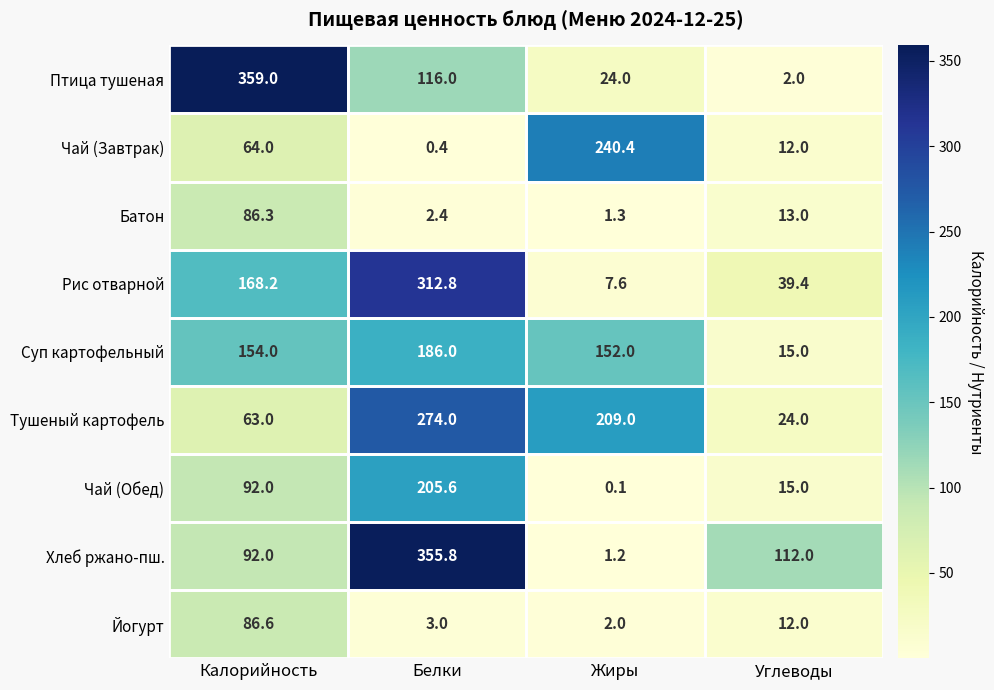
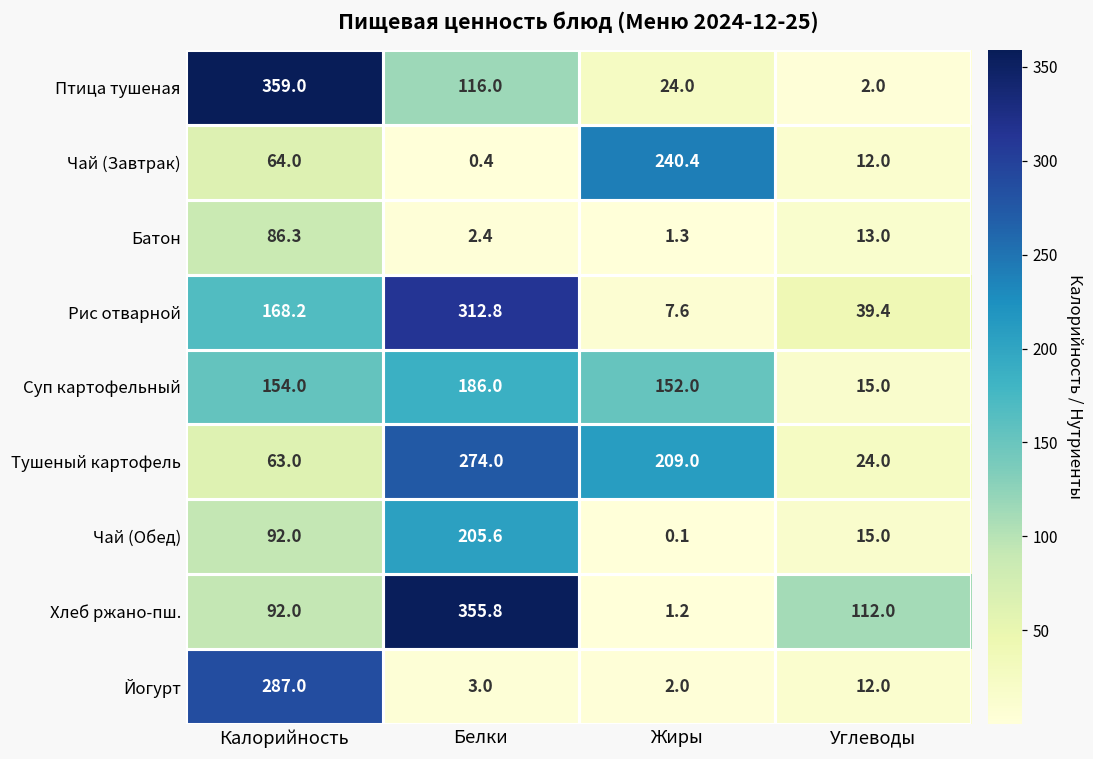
  {
    "Птица тушеная": {
      "Калорийность": 359.0,
      "Белки": 116.0,
      "Жиры": 24.0,
      "Углеводы": 2.0
    },
    "Чай (Завтрак)": {
      "Калорийность": 64.0,
      "Белки": 0.4,
      "Жиры": 240.4,
      "Углеводы": 12.0
    },
    "Батон": {
      "Калорийность": 86.3,
      "Белки": 2.4,
      "Жиры": 1.3,
      "Углеводы": 13.0
    },
    "Рис отварной": {
      "Калорийность": 168.2,
      "Белки": 312.8,
      "Жиры": 7.6,
      "Углеводы": 39.4
    },
    "Суп картофельный": {
      "Калорийность": 154.0,
      "Белки": 186.0,
      "Жиры": 152.0,
      "Углеводы": 15.0
    },
    "Тушеный картофель": {
      "Калорийность": 63.0,
      "Белки": 274.0,
      "Жиры": 209.0,
      "Углеводы": 24.0
    },
    "Чай (Обед)": {
      "Калорийность": 92.0,
      "Белки": 205.6,
      "Жиры": 0.1,
      "Углеводы": 15.0
    },
    "Хлеб ржано-пш.": {
      "Калорийность": 92.0,
      "Белки": 355.8,
      "Жиры": 1.2,
      "Углеводы": 112.0
    },
    "Йогурт": {
-     "Калорийность": 86.6,
+     "Калорийность": 287.0,
      "Белки": 3.0,
      "Жиры": 2.0,
      "Углеводы": 12.0
    }
  }
